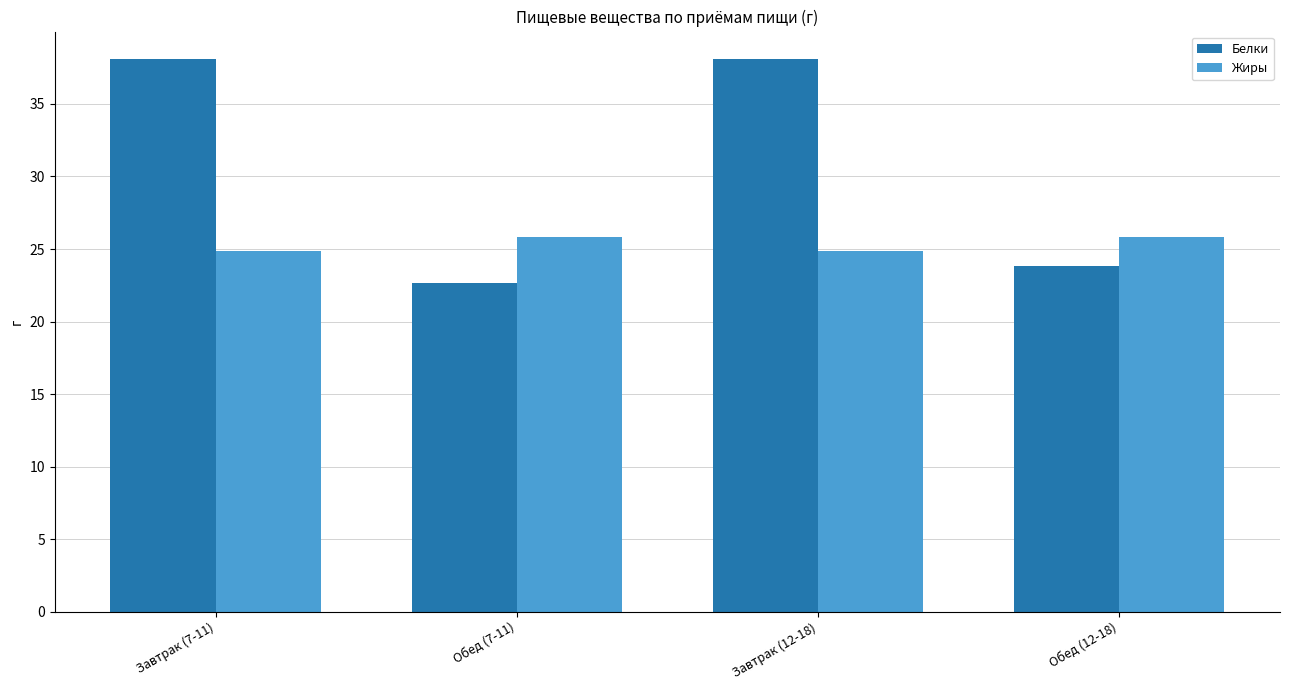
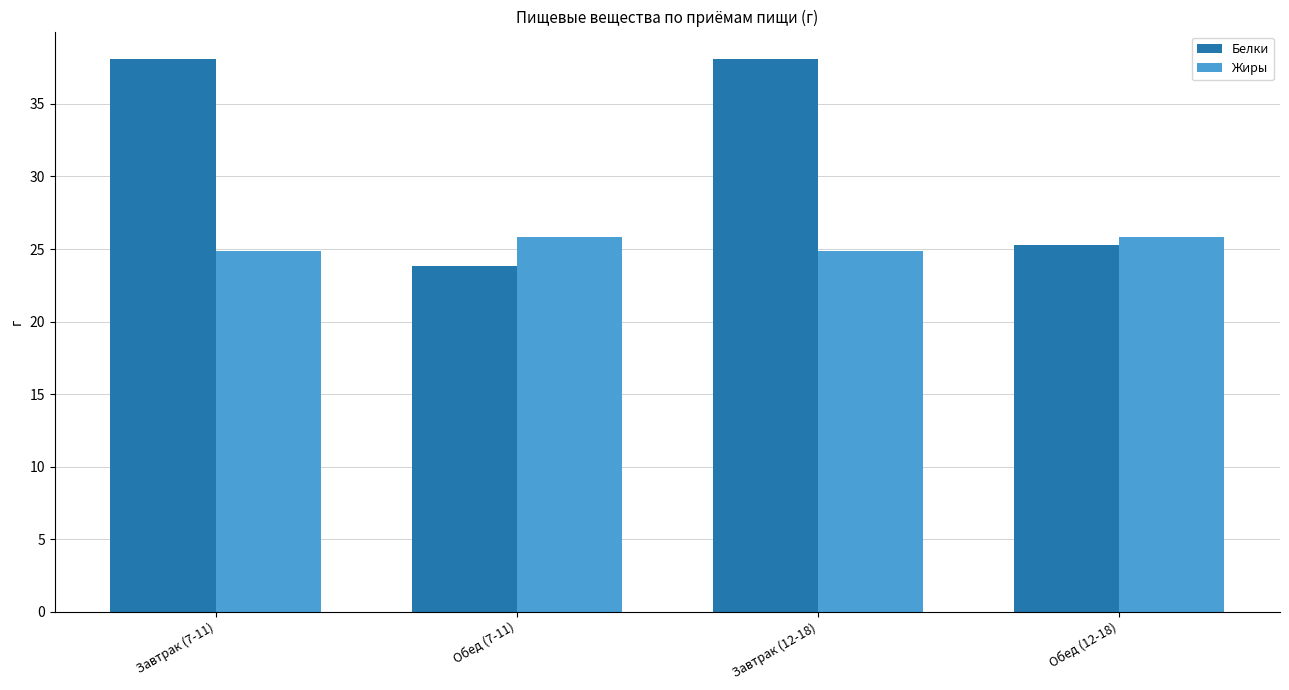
  {
    "Белки": {
      "Завтрак (7-11)": 38.1,
-     "Обед (7-11)": 22.6,
+     "Обед (7-11)": 23.8,
      "Завтрак (12-18)": 38.1,
-     "Обед (12-18)": 23.8
+     "Обед (12-18)": 25.3
    },
    "Жиры": {
      "Завтрак (7-11)": 24.9,
      "Обед (7-11)": 25.9,
      "Завтрак (12-18)": 24.9,
      "Обед (12-18)": 25.9
    }
  }
